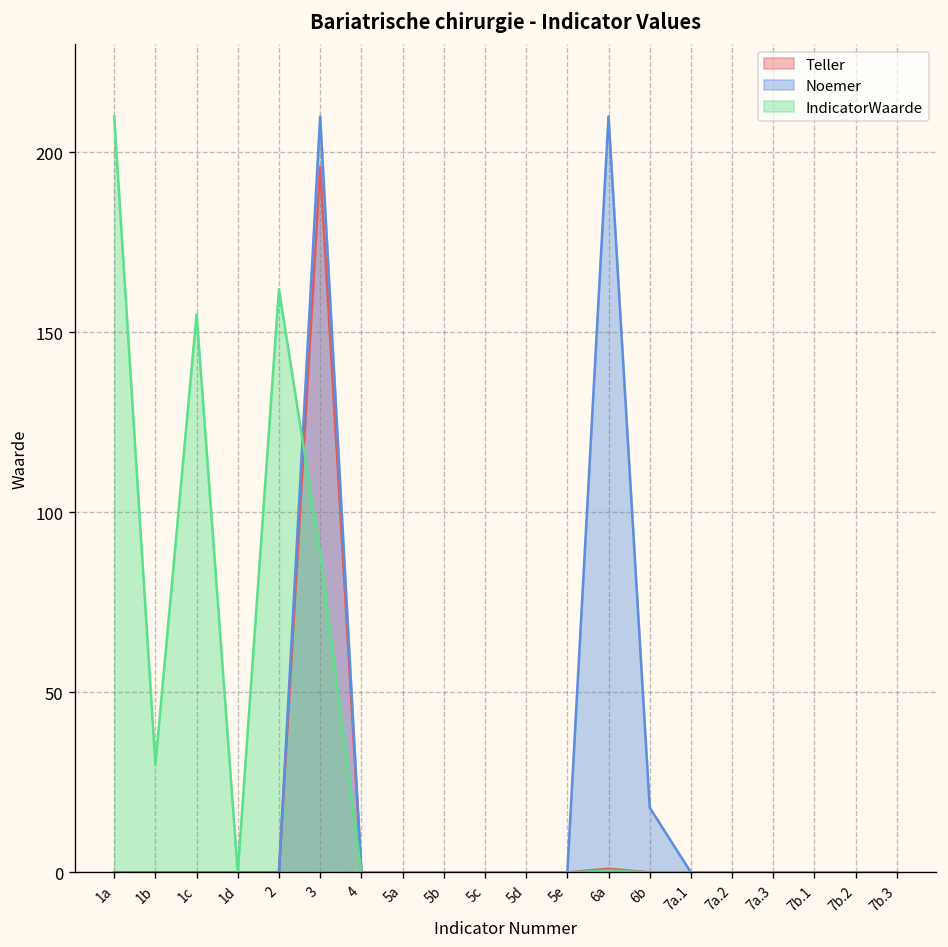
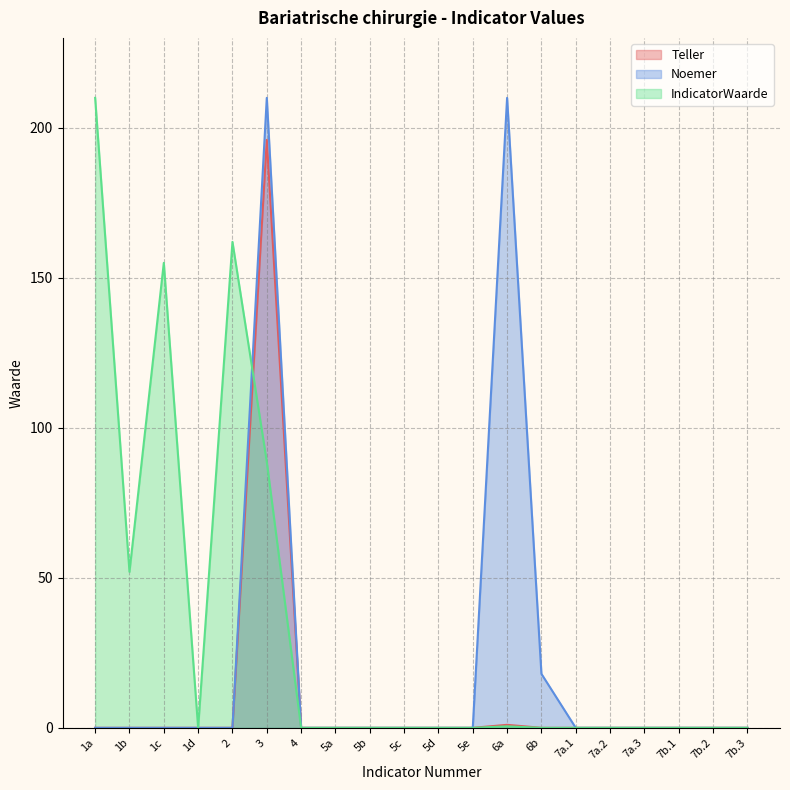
  {
    "Teller": {
      "3": 196
    },
    "Noemer": {
      "3": 210,
      "6a": 210,
      "6b": 18
    },
    "IndicatorWaarde": {
      "1a": 210,
-     "1b": 30,
+     "1b": 52,
      "1c": 155,
      "2": 162,
      "3": 89
    }
  }
